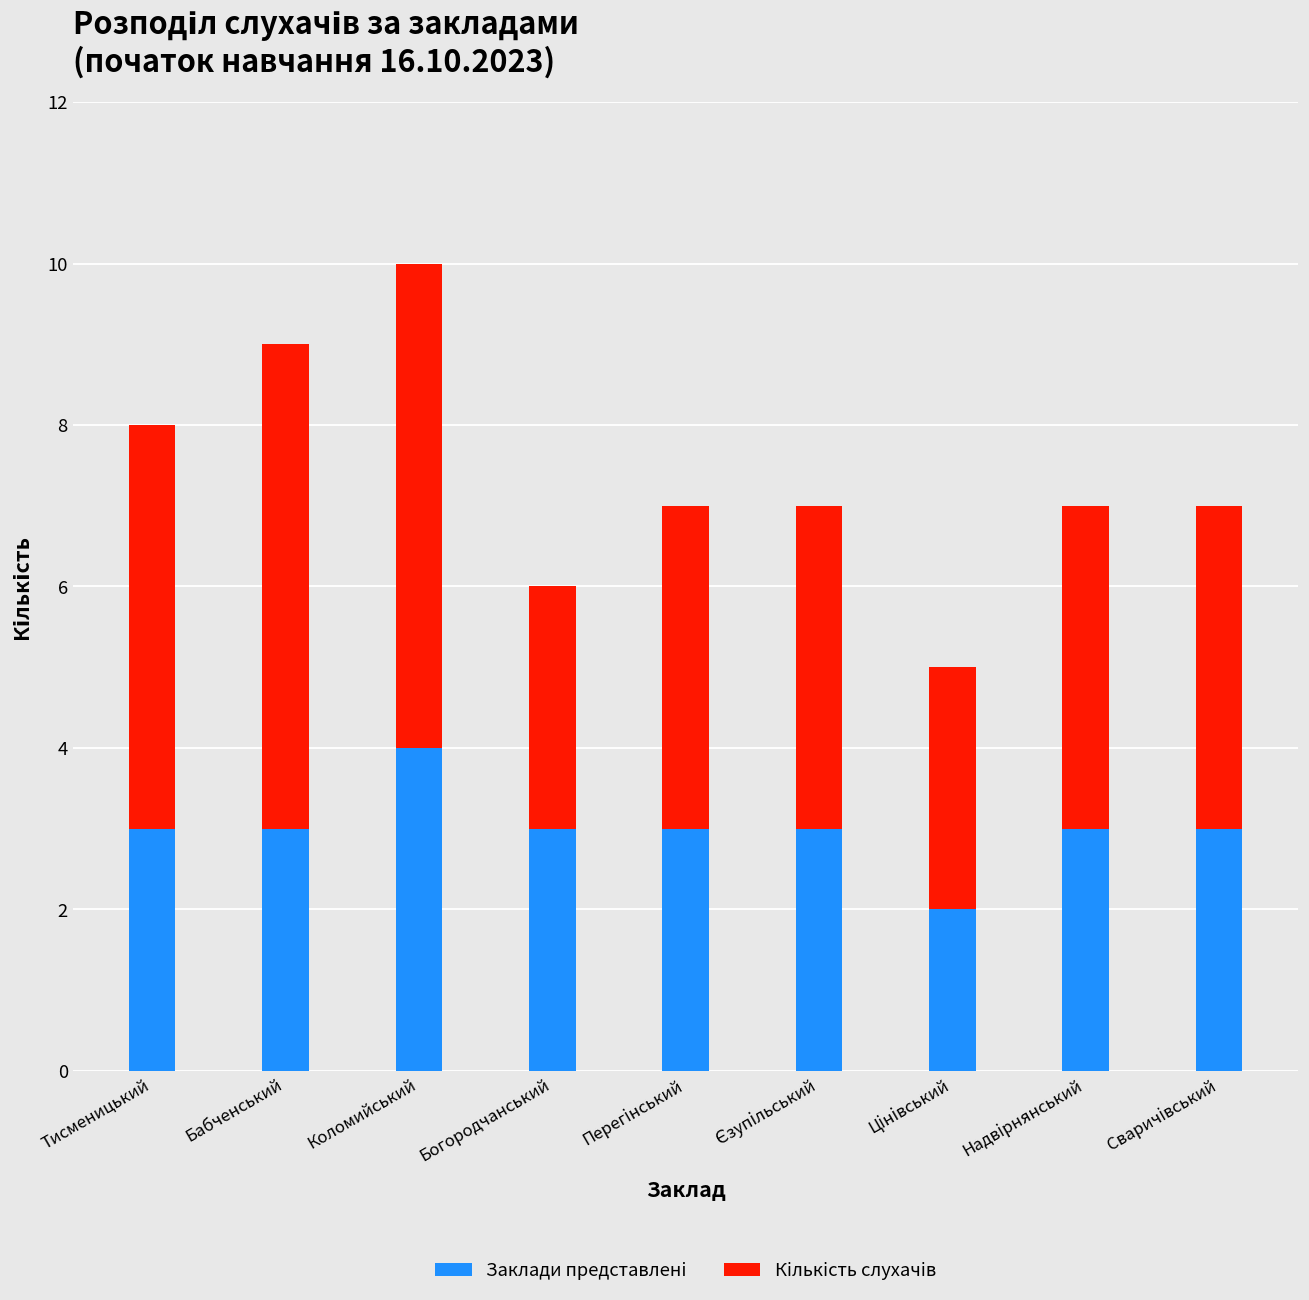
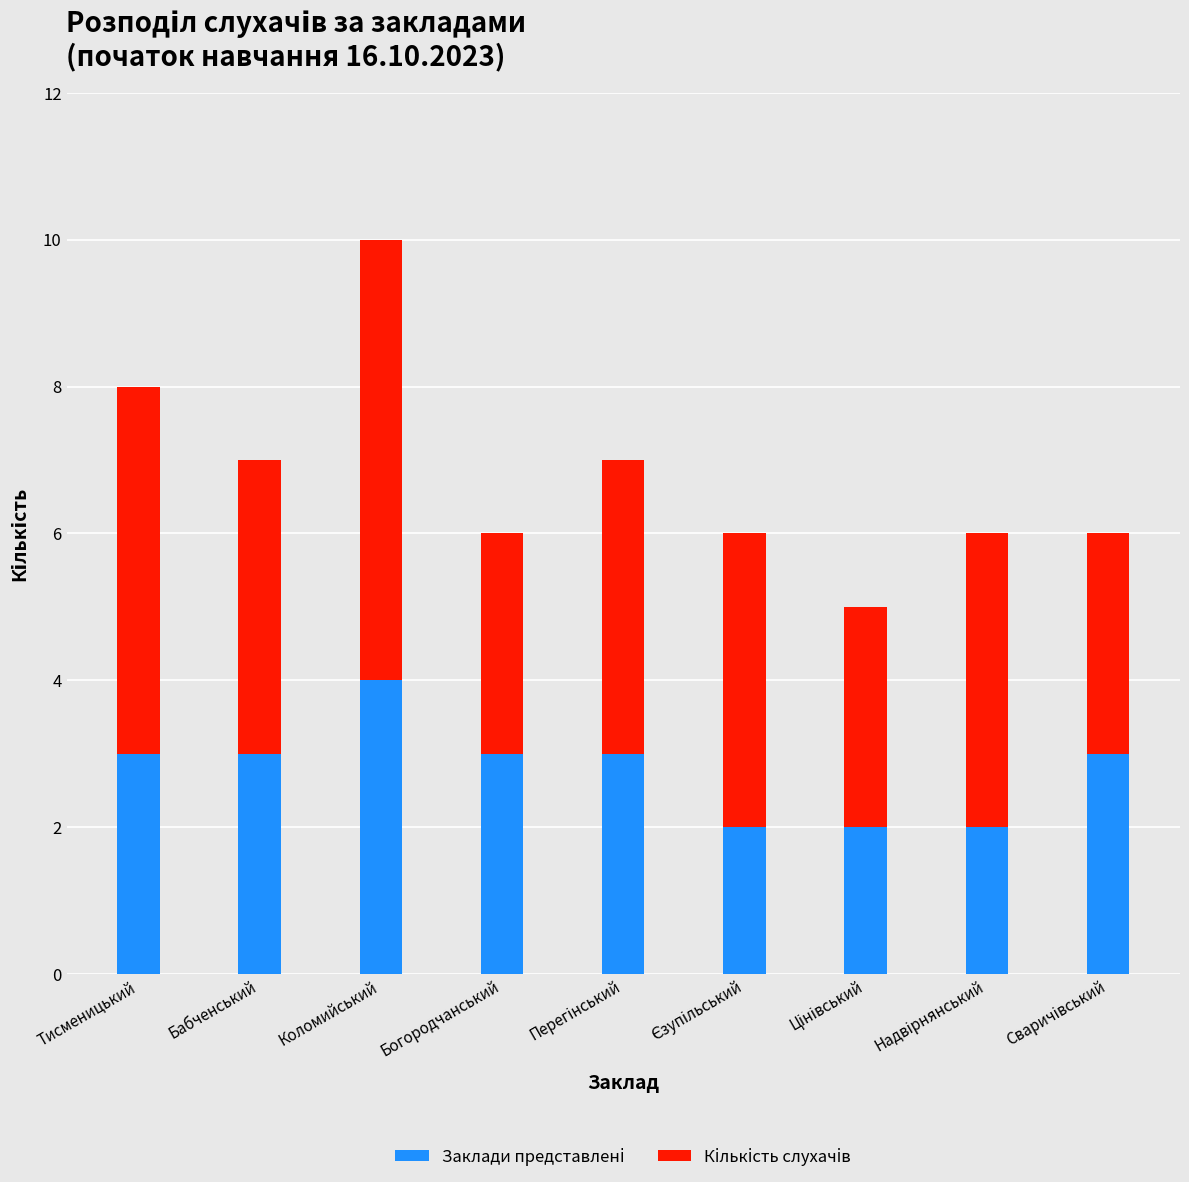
  {
    "Заклади представлені": {
      "Тисменицький": 3,
      "Бабченський": 3,
      "Коломийський": 4,
      "Богородчанський": 3,
      "Перегінський": 3,
-     "Єзупільський": 3,
+     "Єзупільський": 2,
      "Цінівський": 2,
-     "Надвірнянський": 3,
+     "Надвірнянський": 2,
      "Сваричівський": 3
    },
    "Кількість слухачів": {
      "Тисменицький": 5,
-     "Бабченський": 6,
+     "Бабченський": 4,
      "Коломийський": 6,
      "Богородчанський": 3,
      "Перегінський": 4,
      "Єзупільський": 4,
      "Цінівський": 3,
      "Надвірнянський": 4,
-     "Сваричівський": 4
+     "Сваричівський": 3
    }
  }
